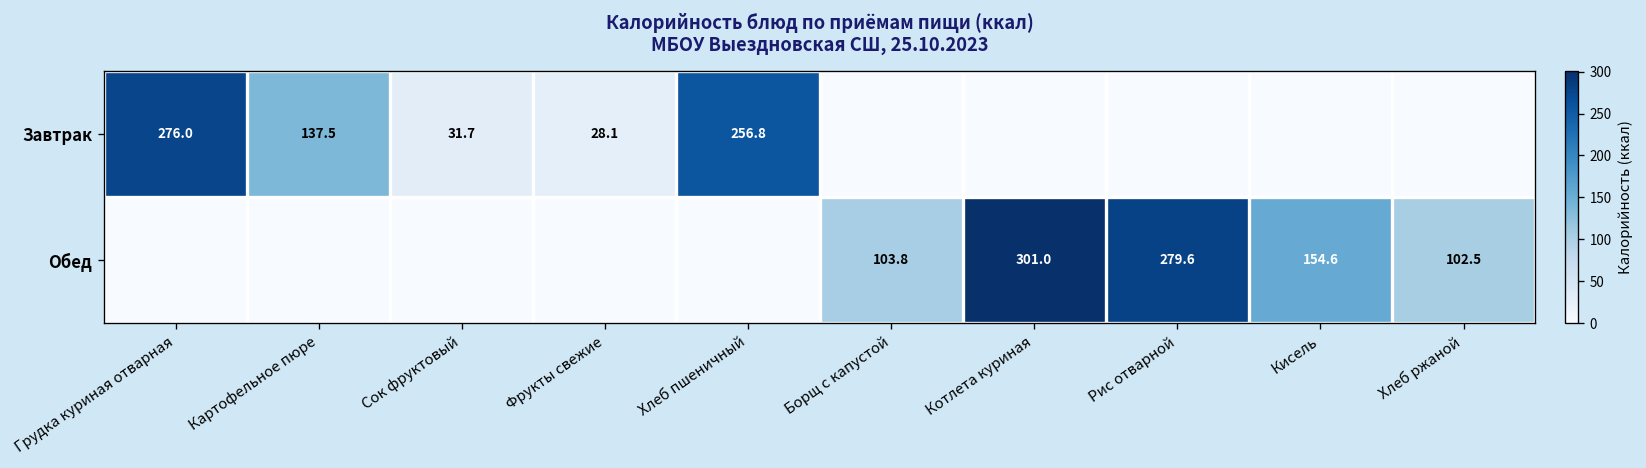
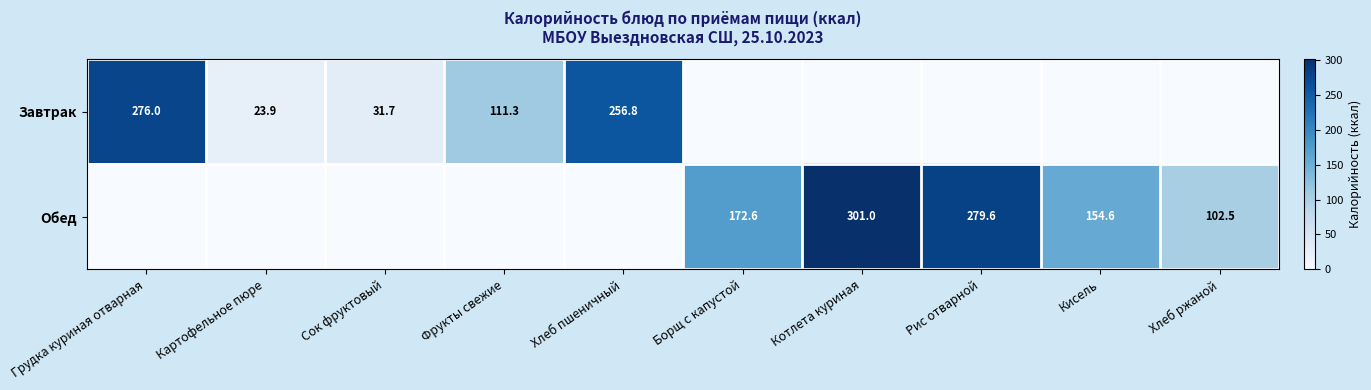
  {
    "Завтрак": {
      "Грудка куриная отварная": 276.0,
-     "Картофельное пюре": 137.5,
+     "Картофельное пюре": 23.9,
      "Сок фруктовый": 31.7,
-     "Фрукты свежие": 28.1,
+     "Фрукты свежие": 111.3,
      "Хлеб пшеничный": 256.8
    },
    "Обед": {
-     "Борщ с капустой": 103.8,
+     "Борщ с капустой": 172.6,
      "Котлета куриная": 301.0,
      "Рис отварной": 279.6,
      "Кисель": 154.6,
      "Хлеб ржаной": 102.5
    }
  }
